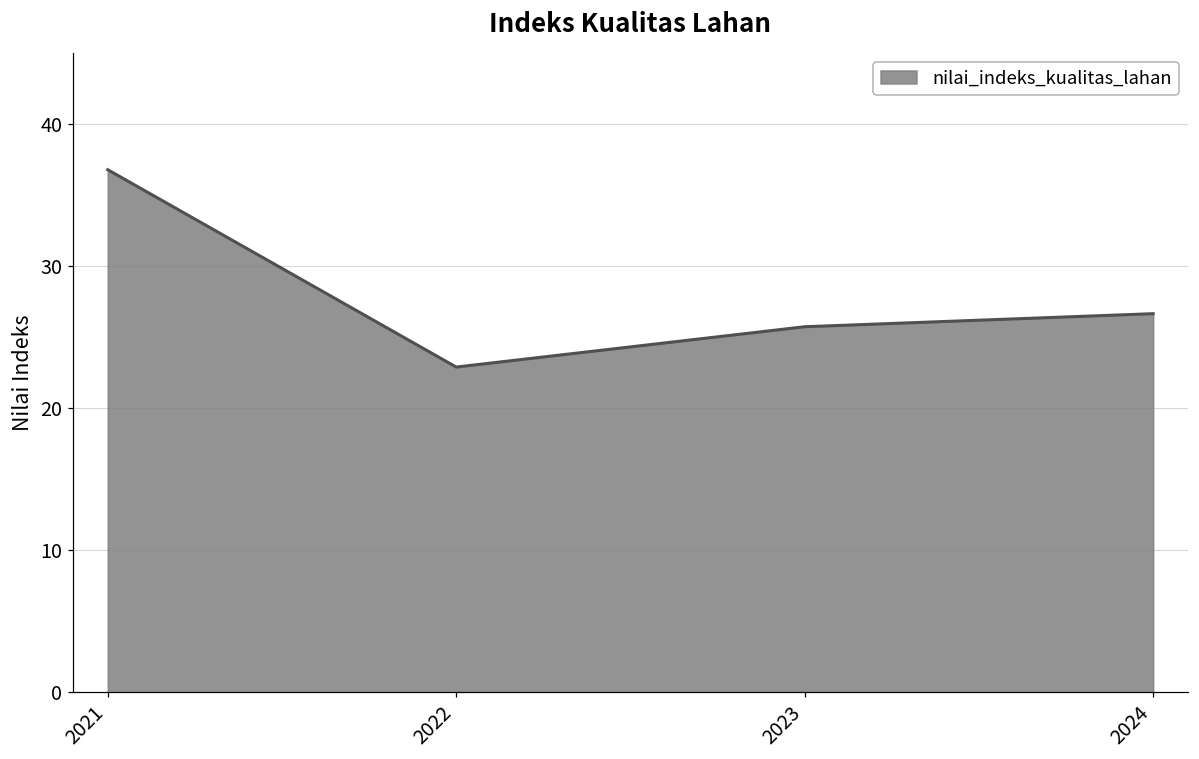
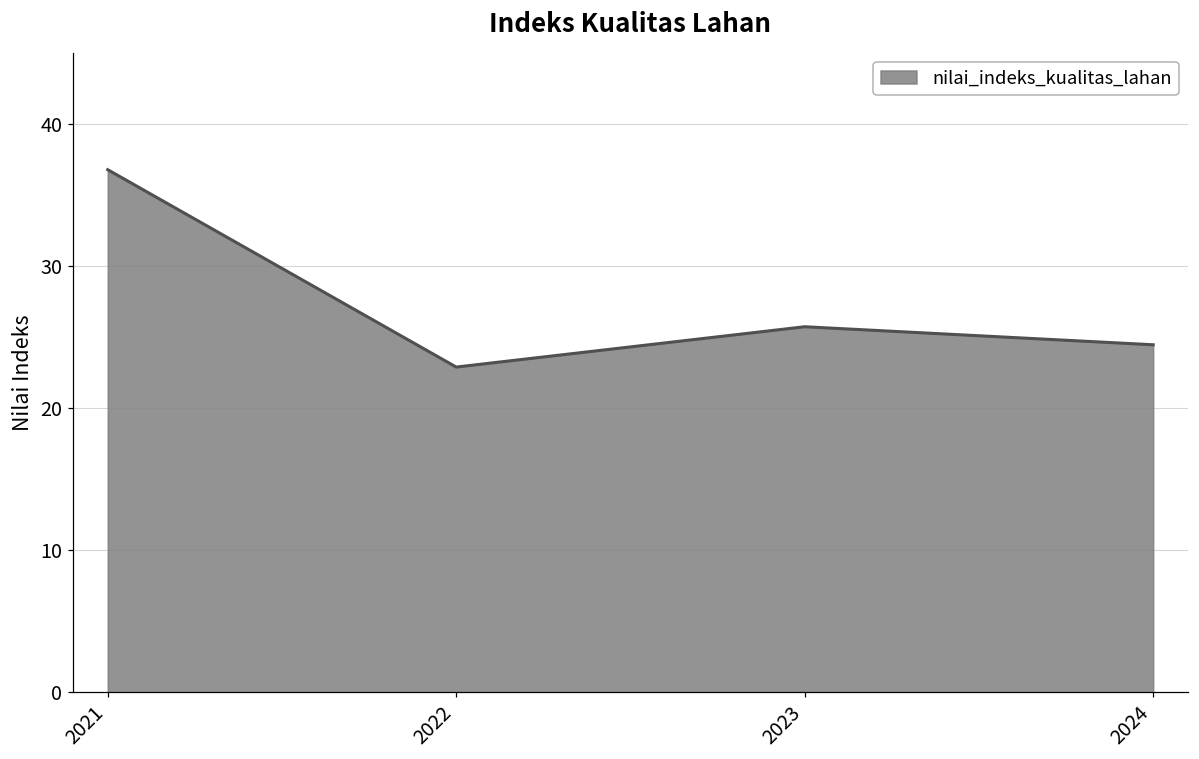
  {
    "2021": 36.8,
    "2022": 22.9,
    "2023": 25.7,
-   "2024": 26.7
+   "2024": 24.5
  }
